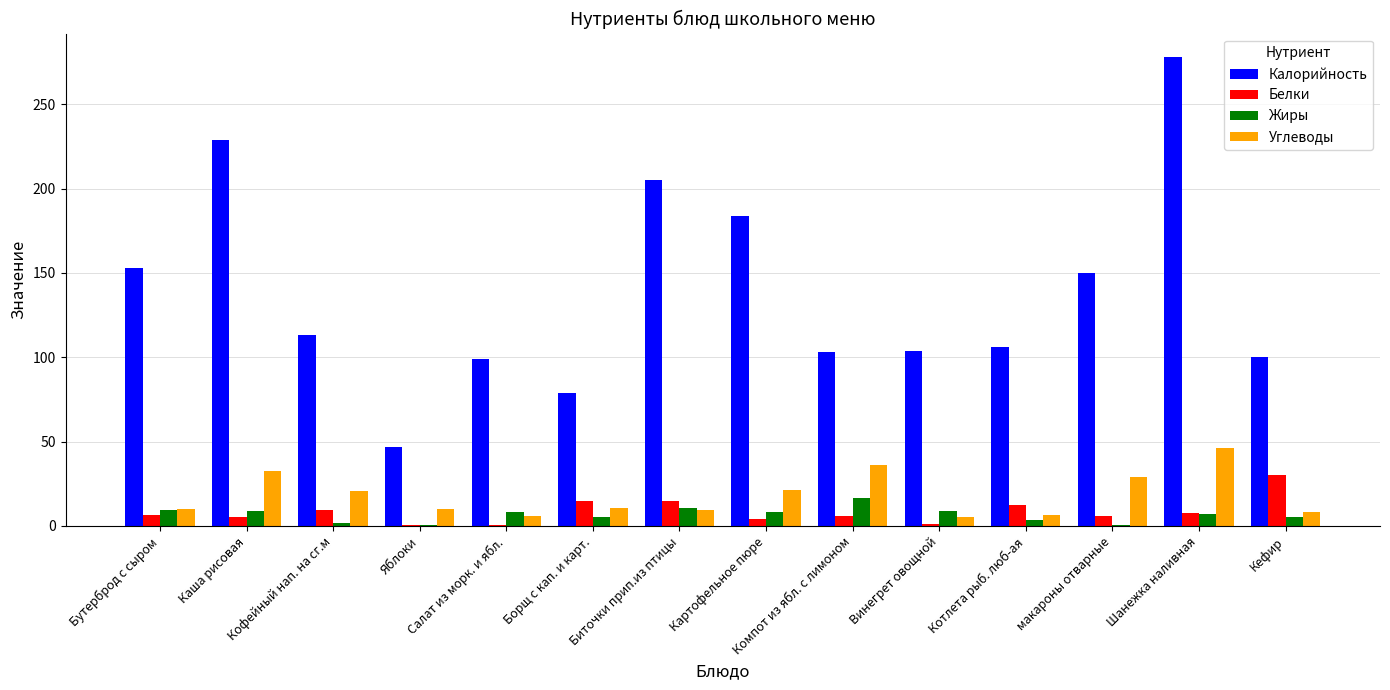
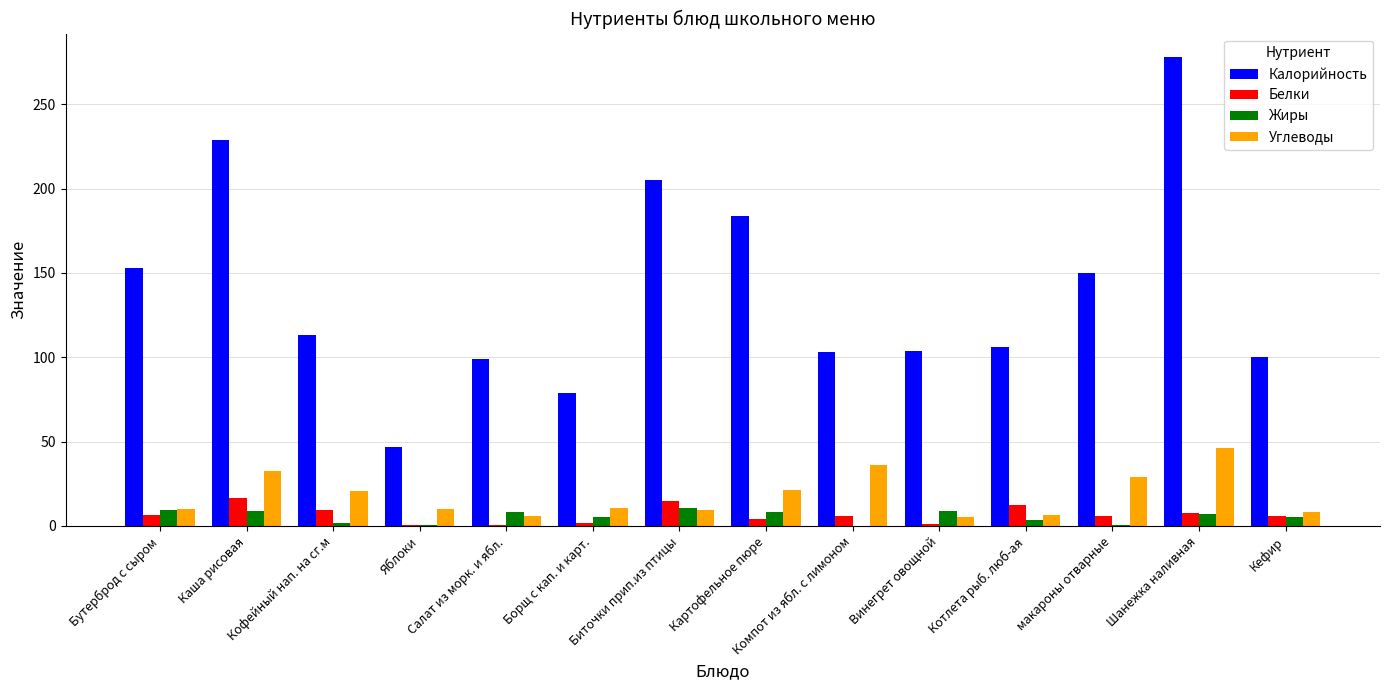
  {
    "Калорийность": {
      "Бутерброд с сыром": 153,
      "Каша рисовая": 229,
      "Кофейный нап. на сг.м": 113,
      "Яблоки": 47,
      "Салат из морк. и ябл.": 99,
      "Борщ с кап. и карт.": 79,
      "Биточки прип.из птицы": 205,
      "Картофельное пюре": 184,
      "Компот из ябл. с лимоном": 103,
      "Винегрет овощной": 104,
      "Котлета рыб. люб-ая": 106,
      "макароны отварные": 150,
      "Шанежка наливная": 278,
      "Кефир": 100
    },
    "Белки": {
      "Бутерброд с сыром": 7,
-     "Каша рисовая": 6,
+     "Каша рисовая": 17,
      "Кофейный нап. на сг.м": 10,
-     "Борщ с кап. и карт.": 15,
+     "Борщ с кап. и карт.": 2,
      "Биточки прип.из птицы": 15,
      "Картофельное пюре": 4,
      "Компот из ябл. с лимоном": 6,
      "Котлета рыб. люб-ая": 12,
      "макароны отварные": 6,
      "Шанежка наливная": 8,
-     "Кефир": 30
+     "Кефир": 6
    },
    "Жиры": {
      "Бутерброд с сыром": 10,
      "Каша рисовая": 9,
      "Кофейный нап. на сг.м": 2,
      "Салат из морк. и ябл.": 8,
      "Борщ с кап. и карт.": 5,
      "Биточки прип.из птицы": 11,
      "Картофельное пюре": 8,
-     "Компот из ябл. с лимоном": 16,
+     "Компот из ябл. с лимоном": 0,
      "Винегрет овощной": 9,
      "Котлета рыб. люб-ая": 4,
      "Шанежка наливная": 7,
      "Кефир": 5
    },
    "Углеводы": {
      "Бутерброд с сыром": 10,
      "Каша рисовая": 32,
      "Кофейный нап. на сг.м": 21,
      "Яблоки": 10,
      "Салат из морк. и ябл.": 6,
      "Борщ с кап. и карт.": 11,
      "Биточки прип.из птицы": 9,
      "Картофельное пюре": 21,
      "Компот из ябл. с лимоном": 36,
      "Винегрет овощной": 5,
      "Котлета рыб. люб-ая": 6,
      "макароны отварные": 29,
      "Шанежка наливная": 46,
      "Кефир": 8
    }
  }
